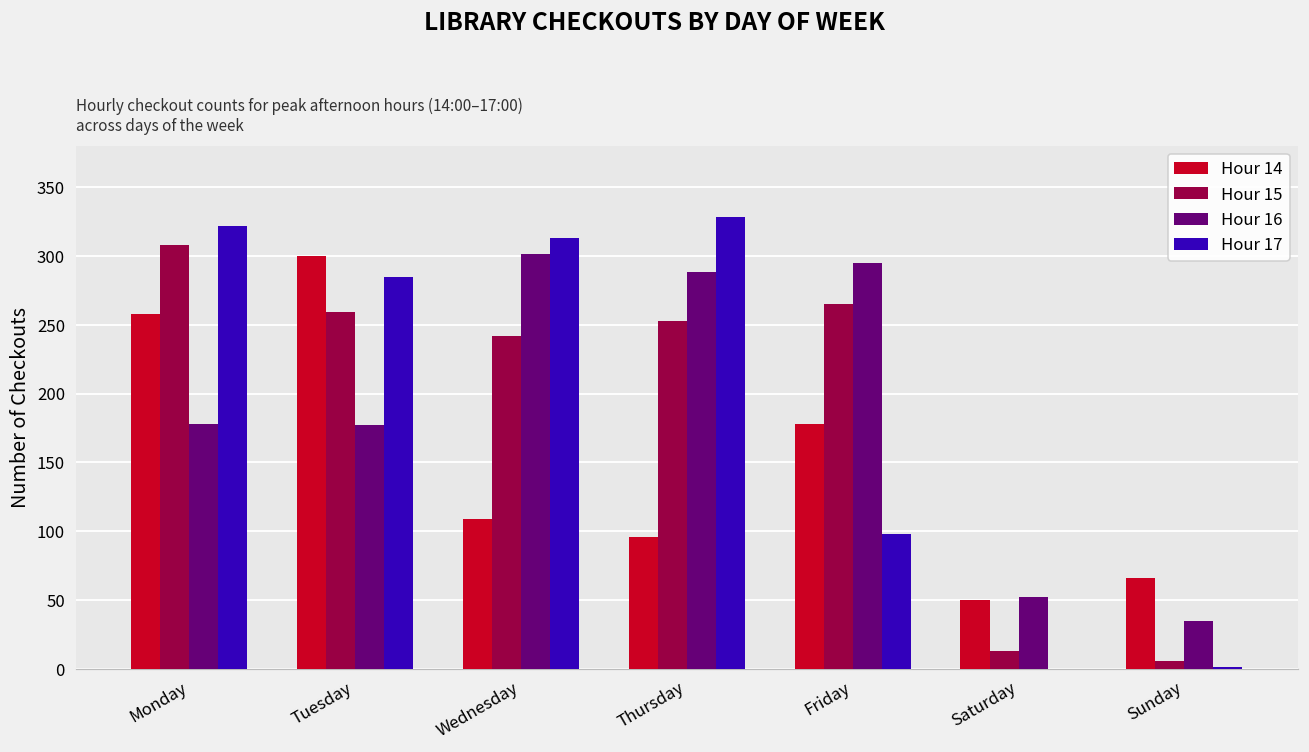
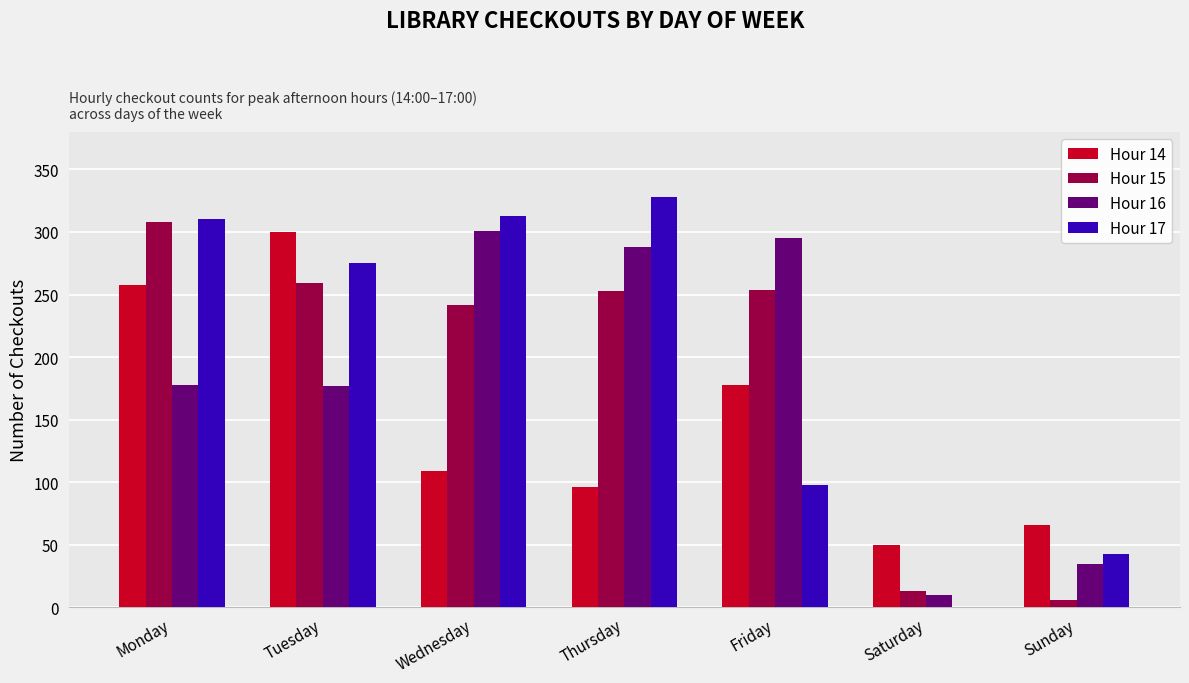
  {
    "Hour 14": {
      "Monday": 258,
      "Tuesday": 300,
      "Wednesday": 109,
      "Thursday": 96,
      "Friday": 178,
      "Saturday": 50,
      "Sunday": 66
    },
    "Hour 15": {
      "Monday": 308,
      "Tuesday": 259,
      "Wednesday": 242,
      "Thursday": 253,
-     "Friday": 265,
+     "Friday": 254,
      "Saturday": 13,
      "Sunday": 6
    },
    "Hour 16": {
      "Monday": 178,
      "Tuesday": 177,
      "Wednesday": 301,
      "Thursday": 288,
      "Friday": 295,
-     "Saturday": 52,
+     "Saturday": 10,
      "Sunday": 35
    },
    "Hour 17": {
-     "Monday": 322,
-     "Tuesday": 285,
+     "Monday": 310,
+     "Tuesday": 275,
      "Wednesday": 313,
      "Thursday": 328,
      "Friday": 98,
      "Saturday": 0,
-     "Sunday": 1
+     "Sunday": 43
    }
  }
